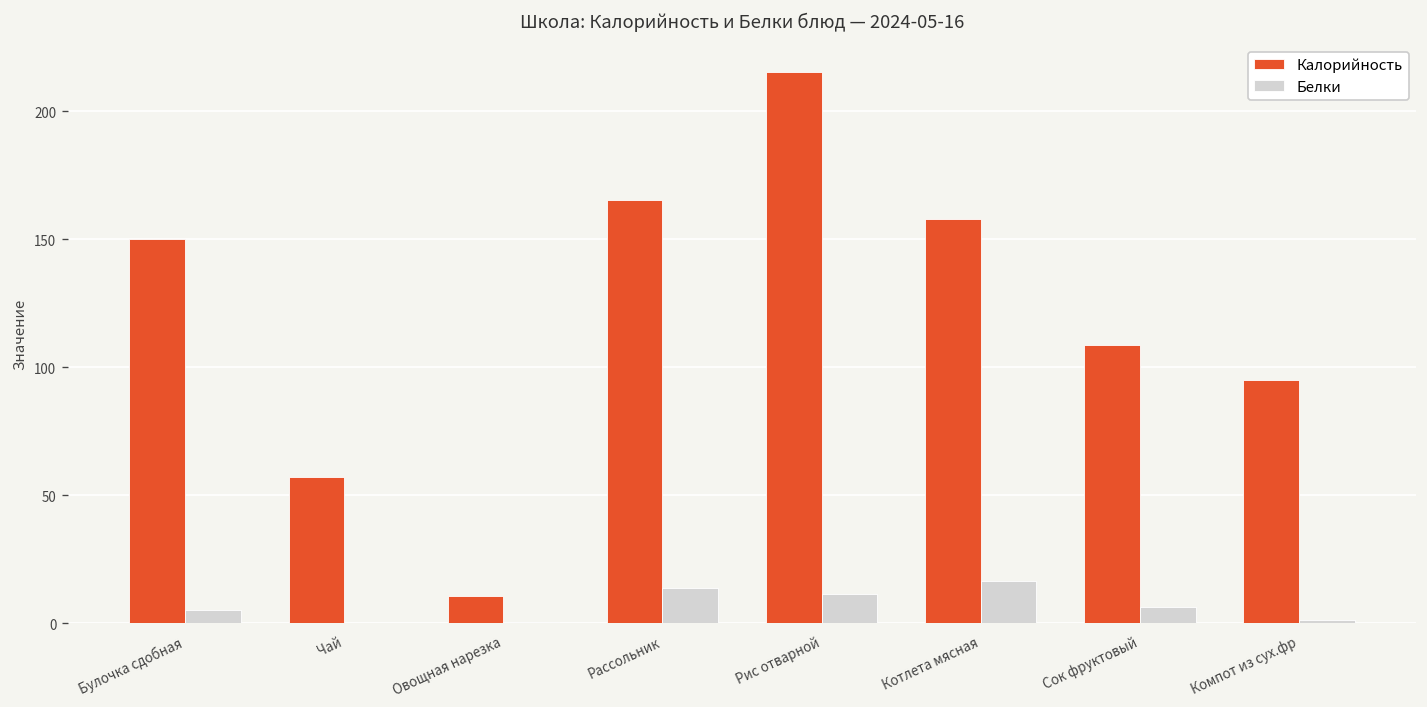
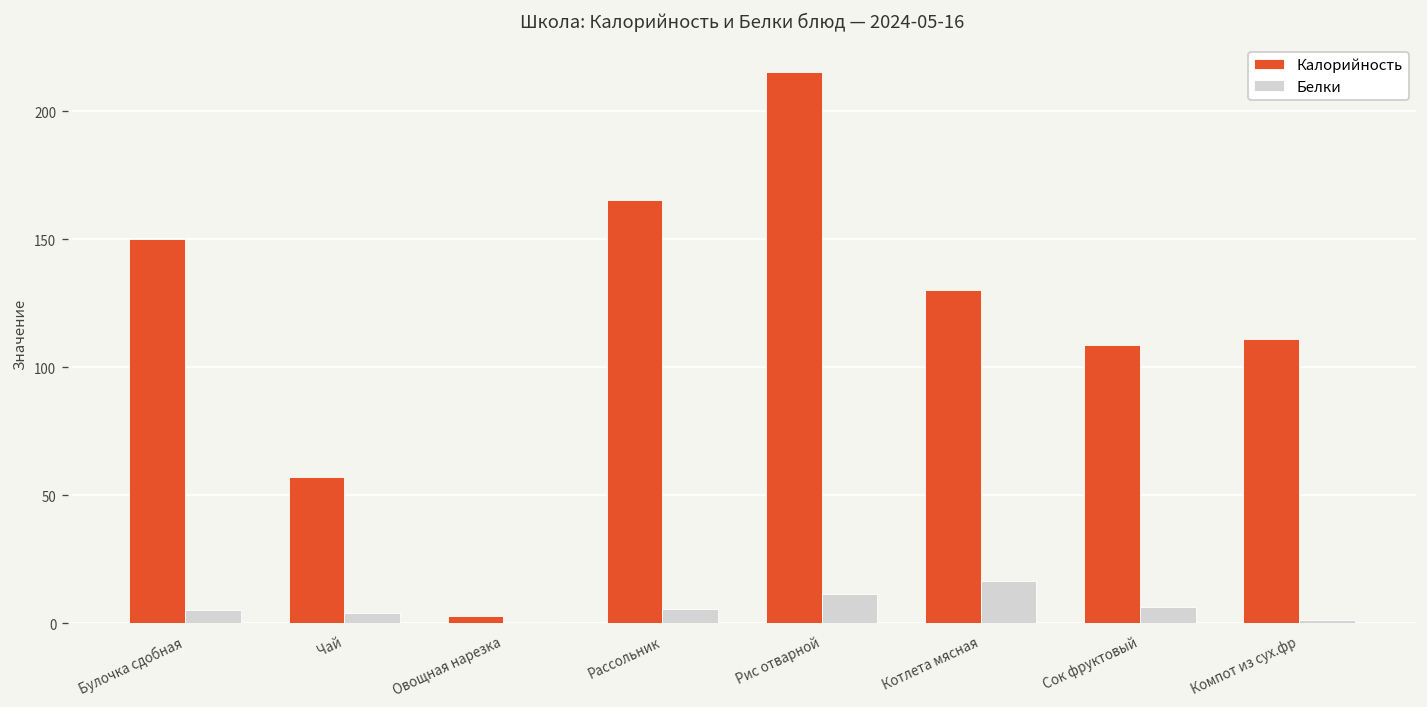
  {
    "Калорийность": {
      "Булочка сдобная": 150,
      "Чай": 57,
-     "Овощная нарезка": 11,
+     "Овощная нарезка": 3,
      "Рассольник": 165,
      "Рис отварной": 215,
-     "Котлета мясная": 158,
+     "Котлета мясная": 130,
      "Сок фруктовый": 109,
-     "Компот из сух.фр": 95
+     "Компот из сух.фр": 111
    },
    "Белки": {
      "Булочка сдобная": 5,
-     "Чай": 0,
-     "Рассольник": 14,
+     "Чай": 4,
+     "Рассольник": 6,
      "Рис отварной": 11,
      "Котлета мясная": 16,
      "Сок фруктовый": 6,
      "Компот из сух.фр": 1
    }
  }
